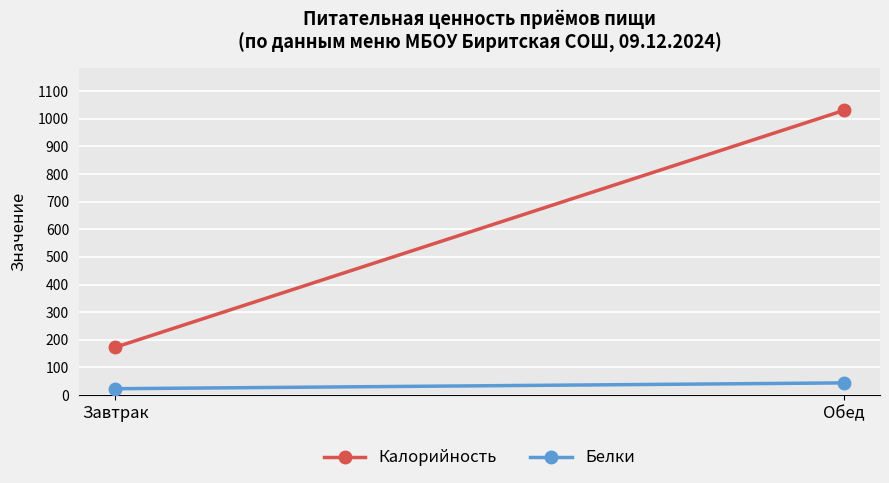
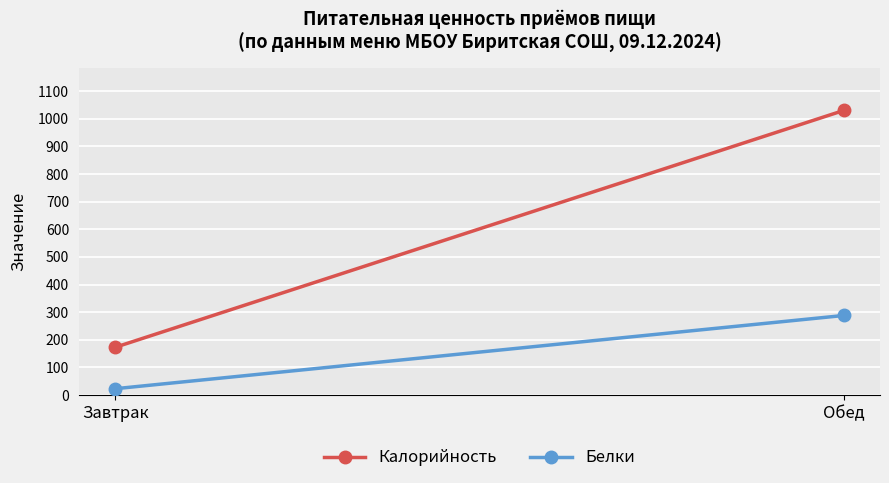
  {
    "Калорийность": {
      "Завтрак": 170,
      "Обед": 1030
    },
    "Белки": {
      "Завтрак": 20,
-     "Обед": 40
+     "Обед": 290
    }
  }
